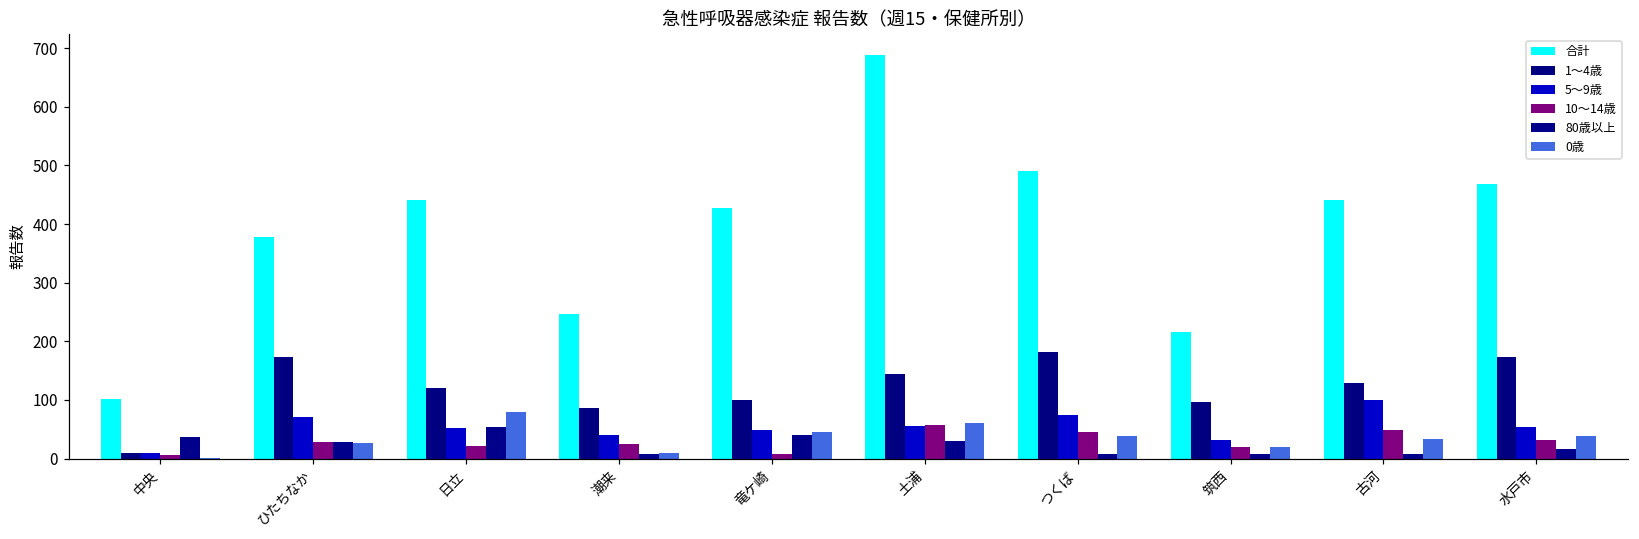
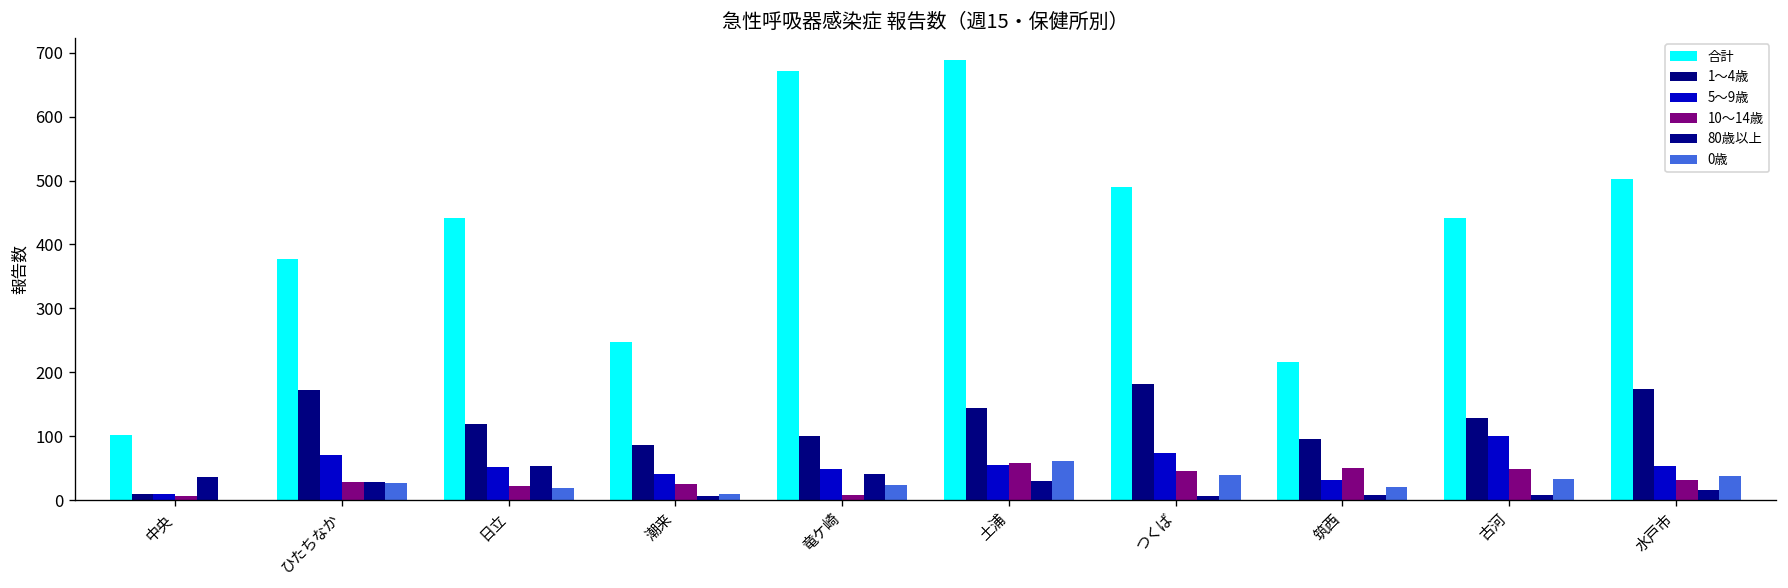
  {
    "合計": {
      "中央": 100,
      "ひたちなか": 380,
      "日立": 440,
      "潮来": 250,
-     "竜ケ崎": 430,
+     "竜ケ崎": 670,
      "土浦": 690,
      "つくば": 490,
      "筑西": 220,
      "古河": 440,
-     "水戸市": 470
+     "水戸市": 500
    },
    "5～9歳": {
      "中央": 10,
      "ひたちなか": 70,
      "日立": 50,
      "潮来": 40,
      "竜ケ崎": 50,
      "土浦": 60,
      "つくば": 70,
      "筑西": 30,
      "古河": 100,
      "水戸市": 50
    },
    "10～14歳": {
      "中央": 10,
      "ひたちなか": 30,
      "日立": 20,
      "潮来": 30,
      "竜ケ崎": 10,
      "土浦": 60,
      "つくば": 50,
-     "筑西": 20,
+     "筑西": 50,
      "古河": 50,
      "水戸市": 30
    },
    "0歳": {
      "ひたちなか": 30,
-     "日立": 80,
+     "日立": 20,
      "潮来": 10,
-     "竜ケ崎": 50,
+     "竜ケ崎": 20,
      "土浦": 60,
      "つくば": 40,
      "筑西": 20,
      "古河": 30,
      "水戸市": 40
    }
  }
